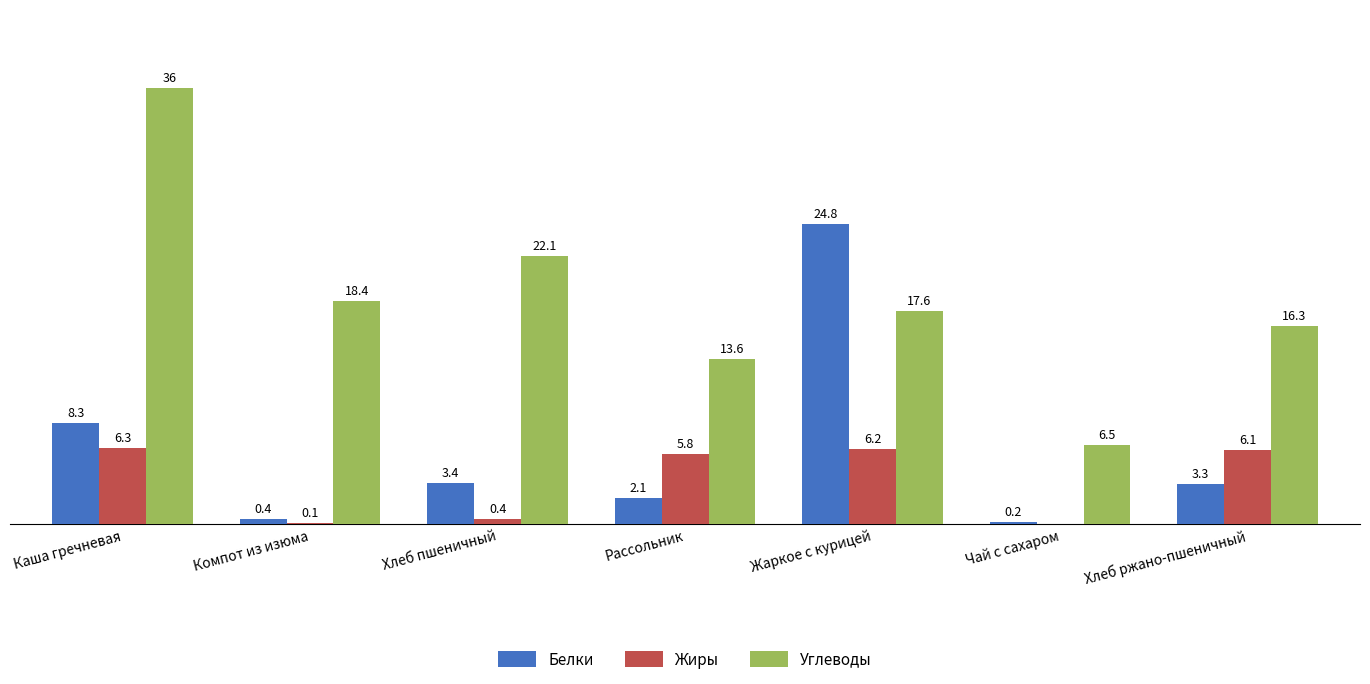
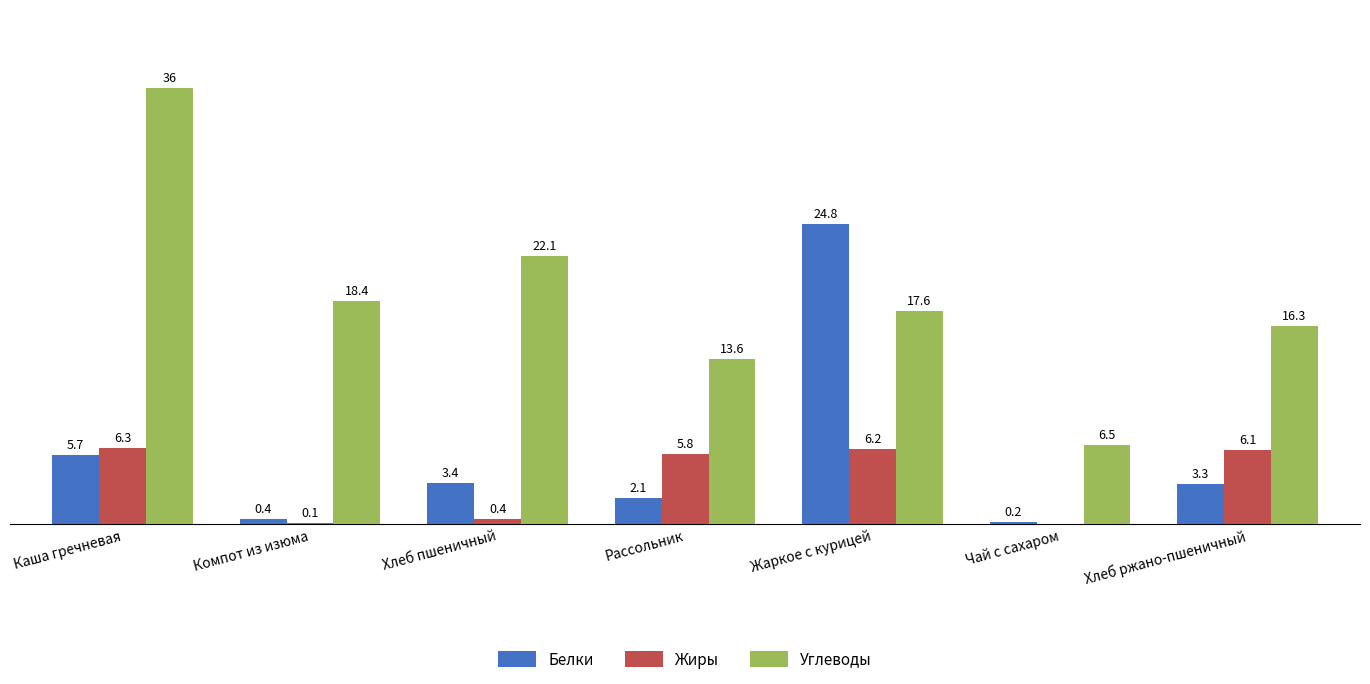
  {
    "Белки": {
-     "Каша гречневая": 8.3,
+     "Каша гречневая": 5.7,
      "Компот из изюма": 0.4,
      "Хлеб пшеничный": 3.4,
      "Рассольник": 2.1,
      "Жаркое с курицей": 24.8,
      "Чай с сахаром": 0.2,
      "Хлеб ржано-пшеничный": 3.3
    },
    "Жиры": {
      "Каша гречневая": 6.3,
      "Компот из изюма": 0.1,
      "Хлеб пшеничный": 0.4,
      "Рассольник": 5.8,
      "Жаркое с курицей": 6.2,
      "Хлеб ржано-пшеничный": 6.1
    },
    "Углеводы": {
      "Каша гречневая": 36,
      "Компот из изюма": 18.4,
      "Хлеб пшеничный": 22.1,
      "Рассольник": 13.6,
      "Жаркое с курицей": 17.6,
      "Чай с сахаром": 6.5,
      "Хлеб ржано-пшеничный": 16.3
    }
  }
